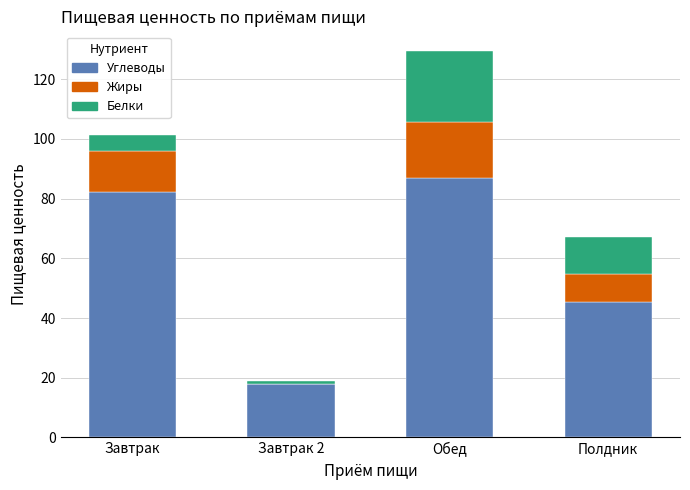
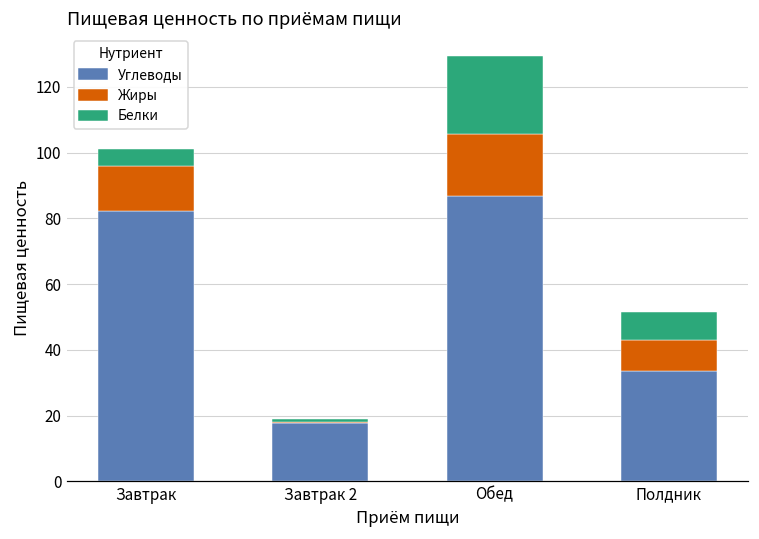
  {
    "Углеводы": {
      "Завтрак": 82,
      "Завтрак 2": 18,
      "Обед": 87,
-     "Полдник": 45
+     "Полдник": 34
    },
    "Жиры": {
      "Завтрак": 14,
      "Обед": 19,
      "Полдник": 9
    },
    "Белки": {
      "Завтрак": 5,
      "Завтрак 2": 1,
      "Обед": 24,
-     "Полдник": 13
+     "Полдник": 8
    }
  }
